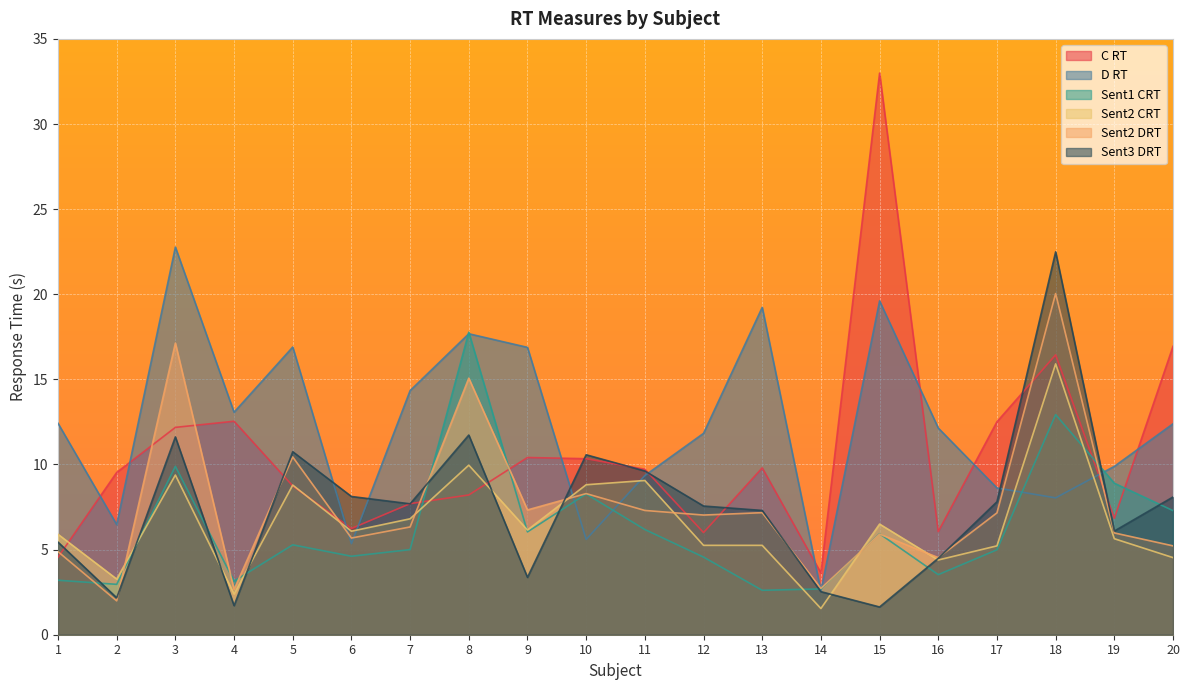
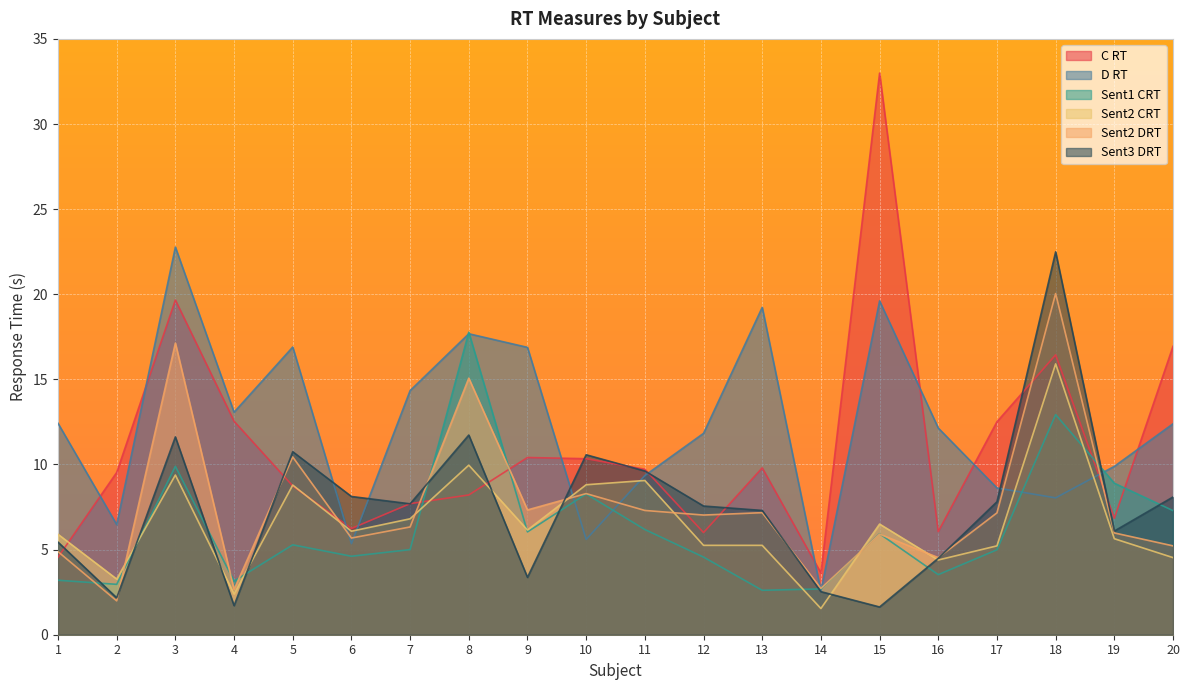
  {
    "C RT": {
      "1": 4.6,
      "2": 9.5,
-     "3": 12.2,
+     "3": 19.7,
      "4": 12.5,
      "6": 6.2,
      "8": 8.2,
      "9": 10.4,
      "10": 10.3,
      "12": 6.0,
      "13": 9.8,
      "14": 3.6,
      "15": 33.0,
      "16": 6.1,
      "17": 12.5,
      "18": 16.4,
      "19": 6.8,
      "20": 16.9
    },
    "Sent3 DRT": {
      "1": 5.4,
      "2": 2.2,
      "3": 11.6,
      "4": 1.7,
      "5": 10.8,
      "6": 8.1,
      "8": 11.7,
      "9": 3.4,
      "10": 10.6,
      "12": 7.6,
      "15": 1.6,
      "17": 7.8,
      "18": 22.5,
      "20": 8.1
    }
  }
